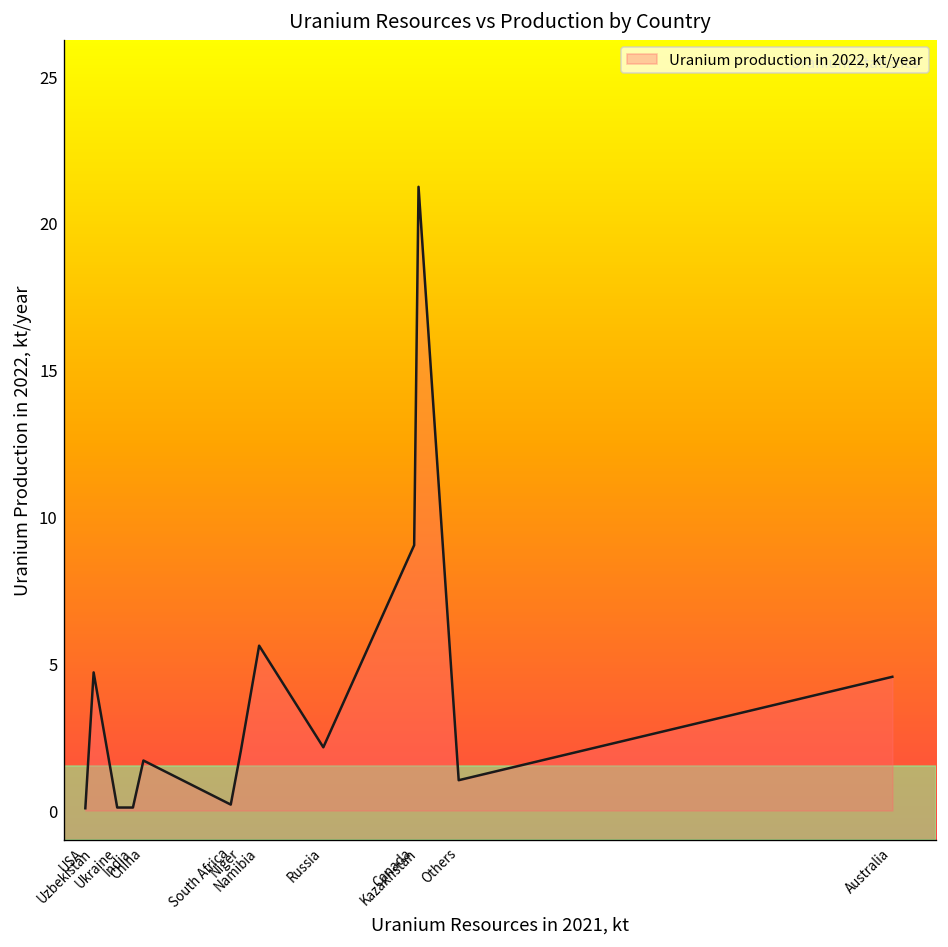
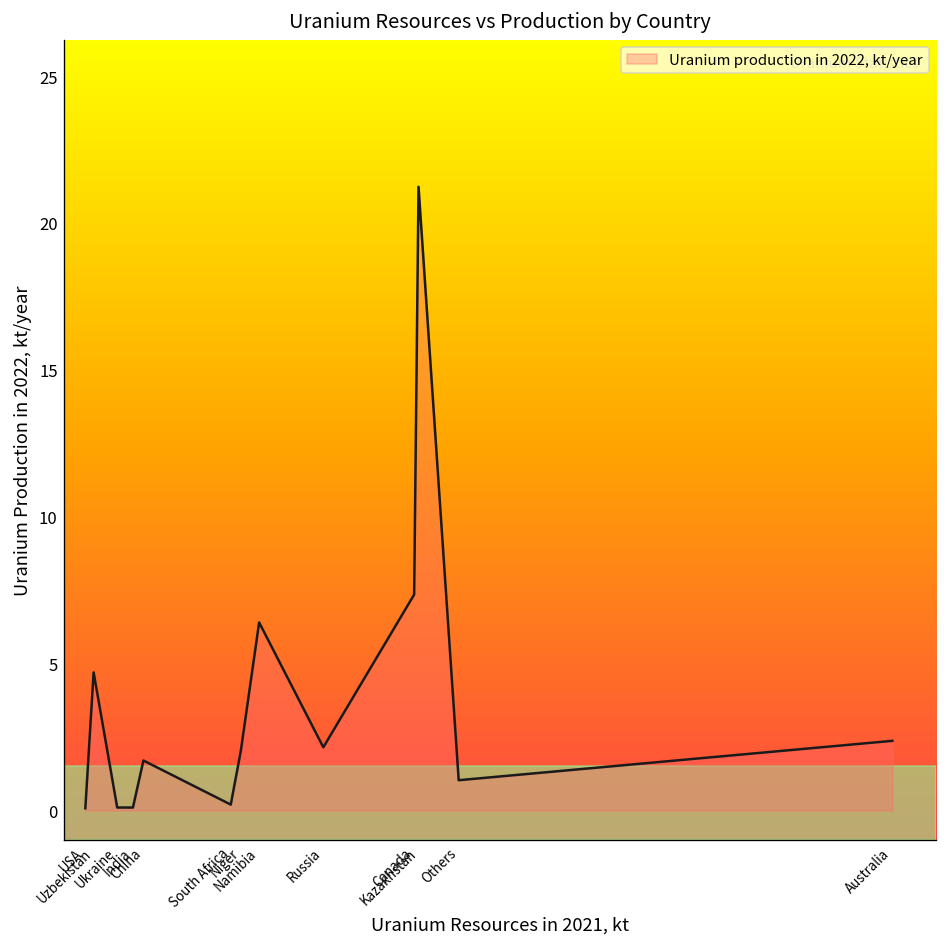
  {
    "Uzbekistan": 4.7,
    "China": 1.7,
    "Niger": 2.0,
-   "Namibia": 5.6,
+   "Namibia": 6.4,
    "Russia": 2.2,
-   "Canada": 9.0,
+   "Canada": 7.4,
    "Kazakhstan": 21.2,
-   "Australia": 4.6
+   "Australia": 2.4
  }
